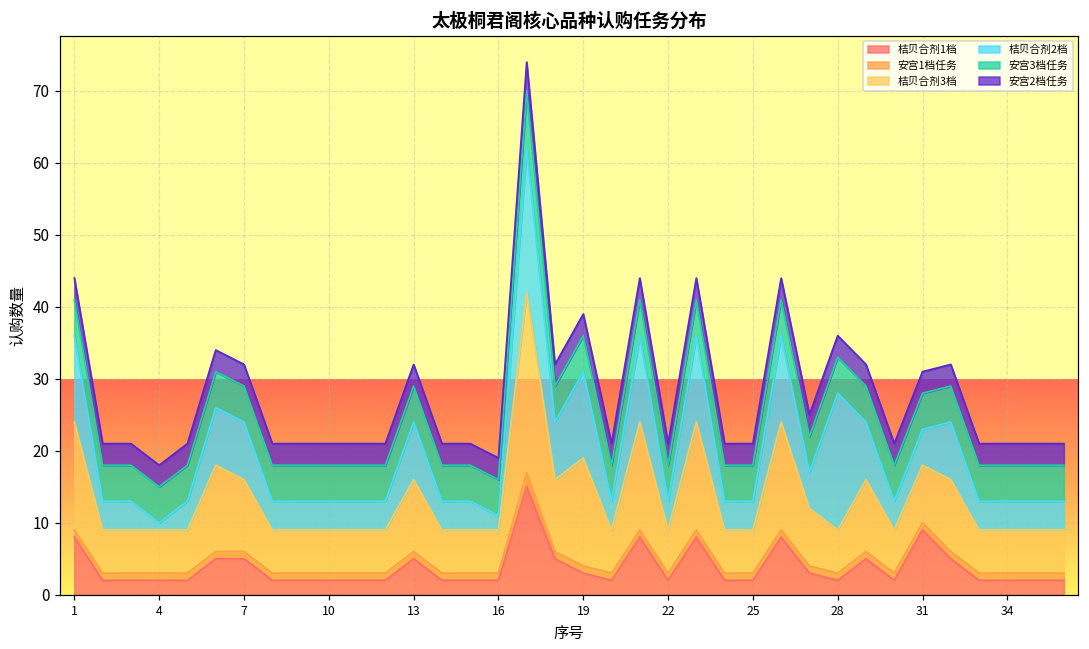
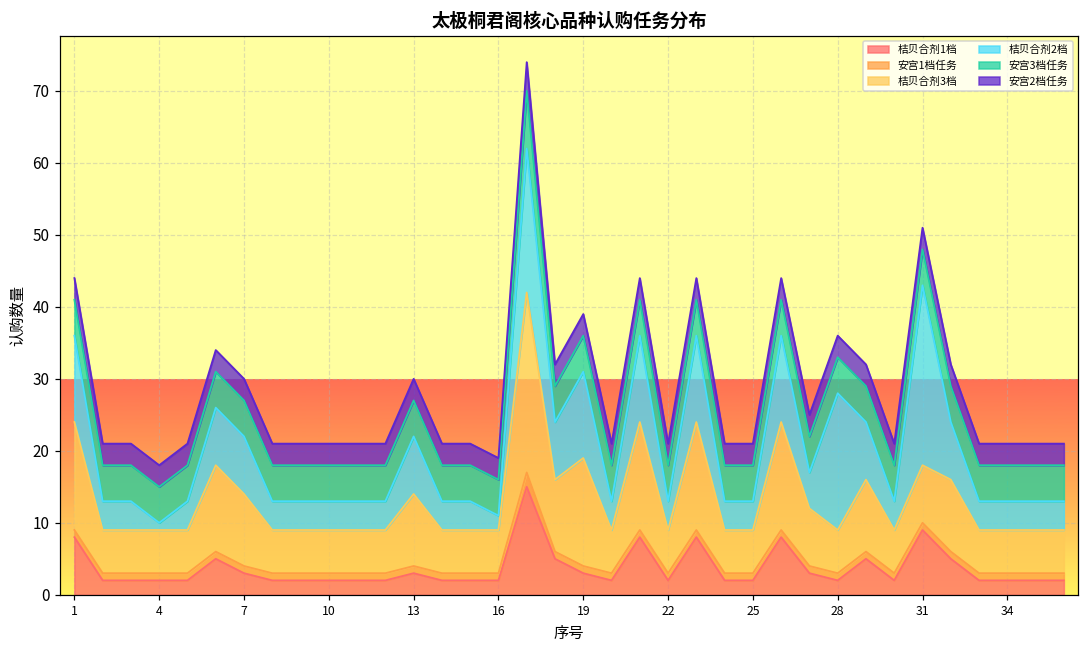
  {
    "桔贝合剂1档": {
      "1": 8,
      "4": 2,
-     "7": 5,
+     "7": 3,
      "10": 2,
-     "13": 5,
+     "13": 3,
      "16": 2,
      "19": 3,
      "22": 2,
      "25": 2,
      "28": 2,
      "31": 9,
      "34": 2
    },
    "桔贝合剂2档": {
      "1": 12,
      "4": 1,
      "7": 8,
      "10": 4,
      "13": 8,
      "16": 2,
      "19": 12,
      "22": 4,
      "25": 4,
      "28": 19,
-     "31": 5,
+     "31": 25,
      "34": 4
    },
    "安宫3档任务": {
      "1": 5,
      "4": 5,
      "7": 5,
      "10": 5,
      "13": 5,
      "16": 5,
      "19": 5,
      "22": 5,
      "25": 5,
      "28": 5,
      "31": 5,
      "34": 5
    },
    "安宫2档任务": {
      "1": 3,
      "4": 3,
      "7": 3,
      "10": 3,
      "13": 3,
      "16": 3,
      "19": 3,
      "22": 3,
      "25": 3,
      "28": 3,
      "31": 3,
      "34": 3
    }
  }
